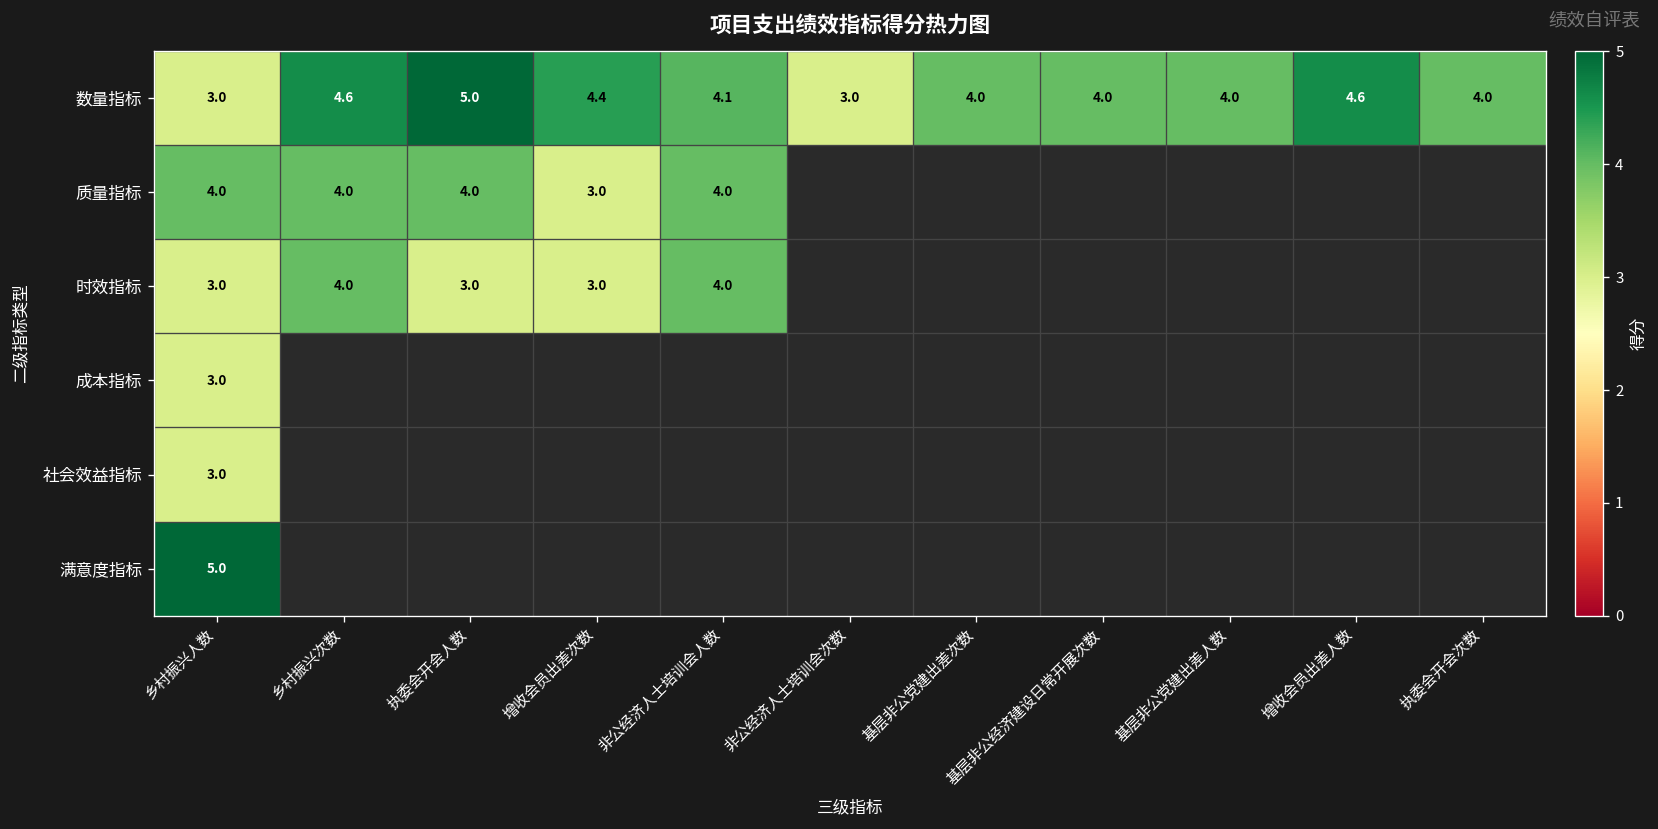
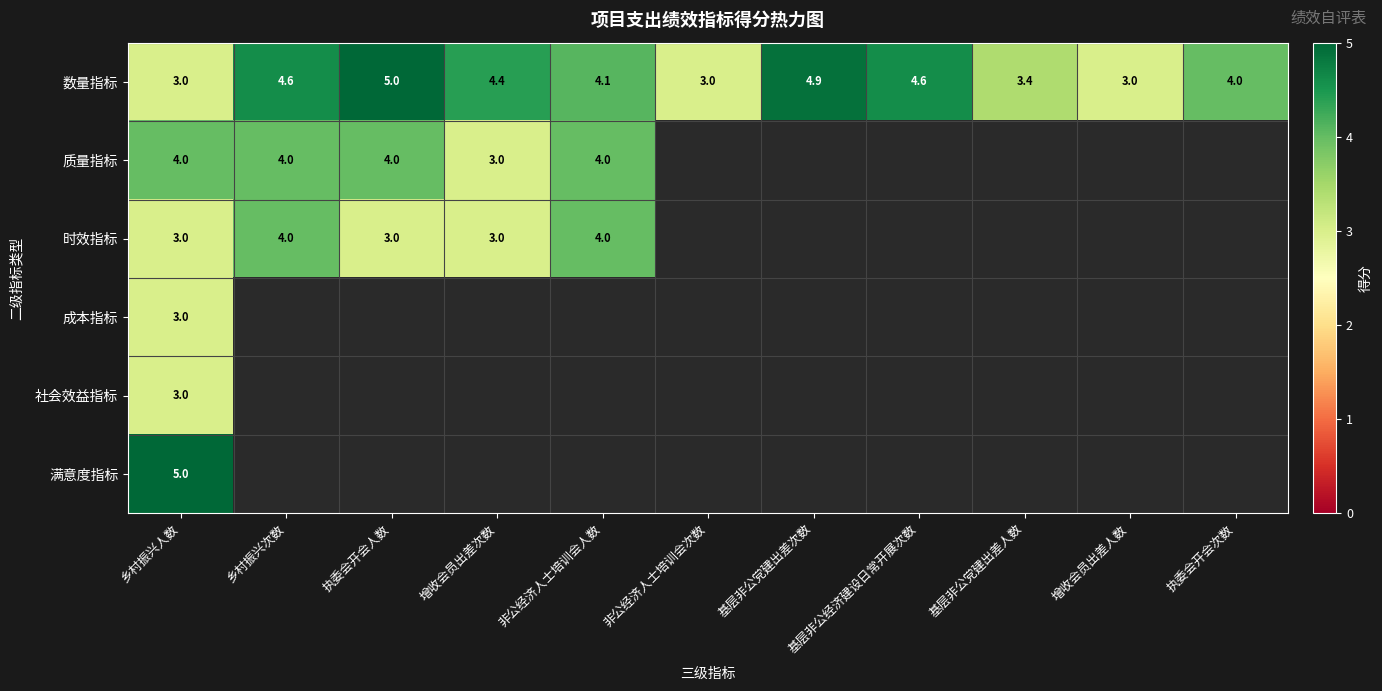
  {
    "数量指标": {
      "乡村振兴人数": 3.0,
      "乡村振兴次数": 4.6,
      "执委会开会人数": 5.0,
      "增收会员出差次数": 4.4,
      "非公经济人士培训会人数": 4.1,
      "非公经济人士培训会次数": 3.0,
-     "基层非公党建出差次数": 4.0,
-     "基层非公经济建设日常开展次数": 4.0,
-     "基层非公党建出差人数": 4.0,
-     "增收会员出差人数": 4.6,
+     "基层非公党建出差次数": 4.9,
+     "基层非公经济建设日常开展次数": 4.6,
+     "基层非公党建出差人数": 3.4,
+     "增收会员出差人数": 3.0,
      "执委会开会次数": 4.0
    },
    "质量指标": {
      "乡村振兴人数": 4.0,
      "乡村振兴次数": 4.0,
      "执委会开会人数": 4.0,
      "增收会员出差次数": 3.0,
      "非公经济人士培训会人数": 4.0
    },
    "时效指标": {
      "乡村振兴人数": 3.0,
      "乡村振兴次数": 4.0,
      "执委会开会人数": 3.0,
      "增收会员出差次数": 3.0,
      "非公经济人士培训会人数": 4.0
    },
    "成本指标": {
      "乡村振兴人数": 3.0
    },
    "社会效益指标": {
      "乡村振兴人数": 3.0
    },
    "满意度指标": {
      "乡村振兴人数": 5.0
    }
  }
